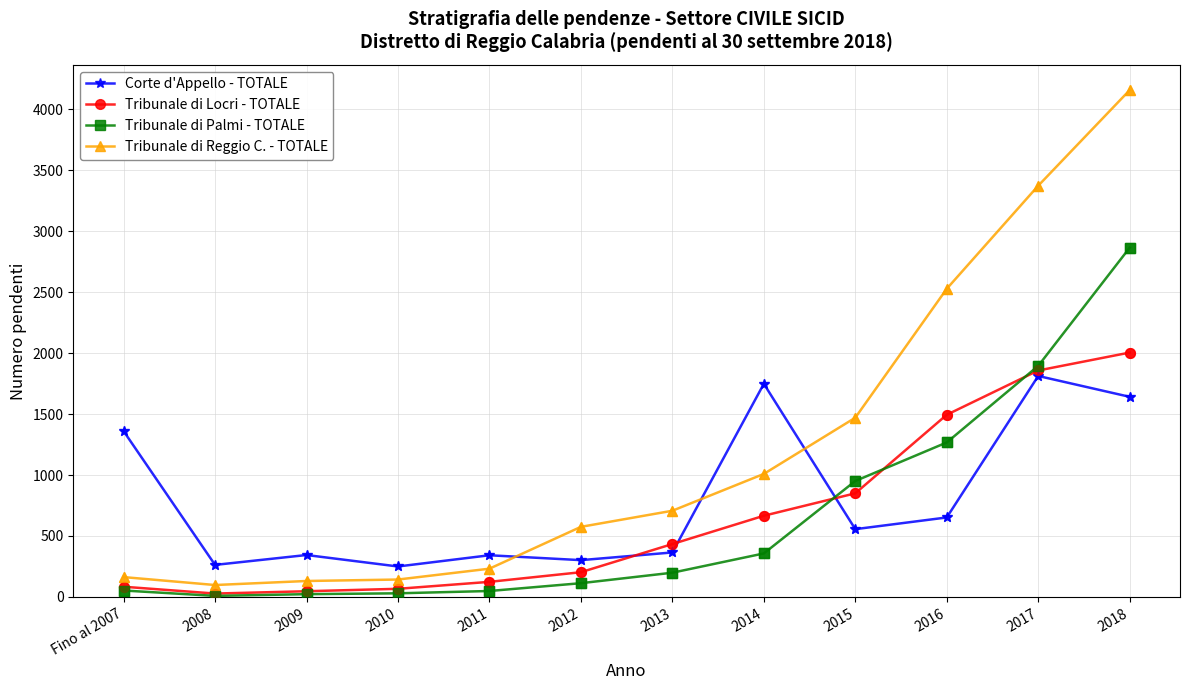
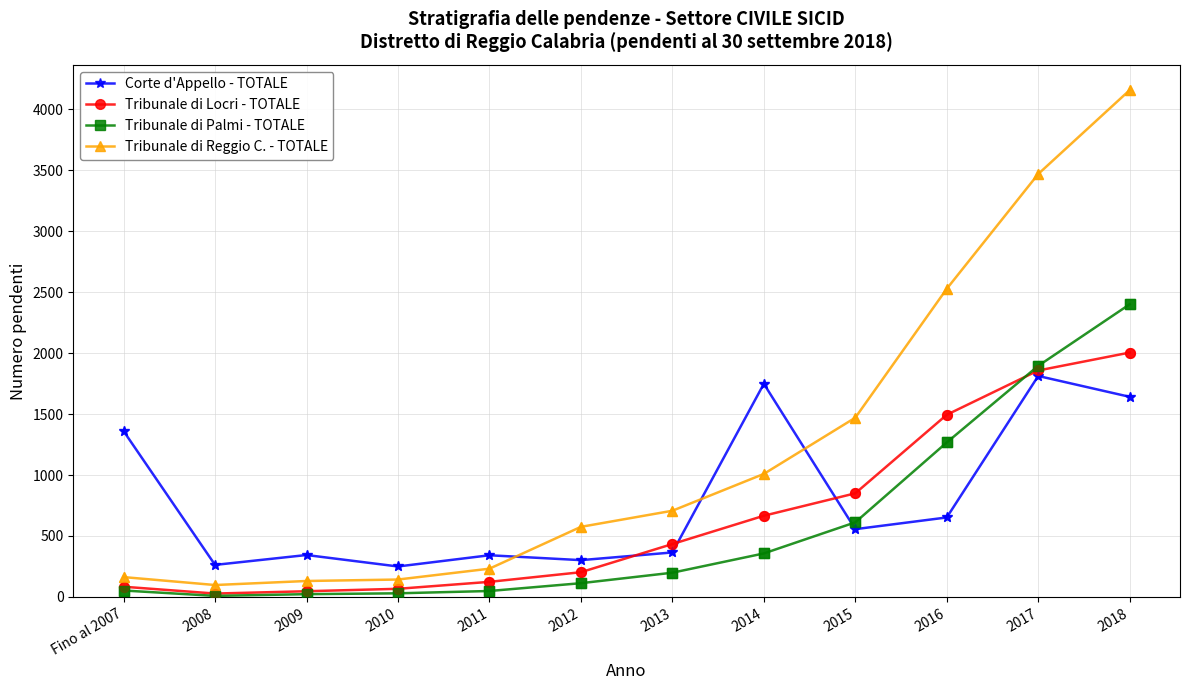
  {
    "Corte d'Appello - TOTALE": {
      "Fino al 2007": 1360,
      "2008": 260,
      "2009": 340,
      "2010": 250,
      "2011": 340,
      "2012": 300,
      "2013": 370,
      "2014": 1750,
      "2015": 560,
      "2016": 650,
      "2017": 1810,
      "2018": 1640
    },
    "Tribunale di Locri - TOTALE": {
      "Fino al 2007": 80,
      "2009": 50,
      "2010": 70,
      "2011": 120,
      "2012": 200,
      "2013": 430,
      "2014": 670,
      "2015": 850,
      "2016": 1490,
      "2017": 1860,
      "2018": 2000
    },
    "Tribunale di Palmi - TOTALE": {
      "Fino al 2007": 50,
      "2009": 20,
      "2010": 30,
      "2011": 50,
      "2012": 110,
      "2013": 200,
      "2014": 360,
-     "2015": 950,
+     "2015": 610,
      "2016": 1270,
      "2017": 1900,
-     "2018": 2860
+     "2018": 2400
    },
    "Tribunale di Reggio C. - TOTALE": {
      "Fino al 2007": 160,
      "2008": 100,
      "2009": 130,
      "2010": 140,
      "2011": 230,
      "2012": 580,
      "2013": 710,
      "2014": 1010,
      "2015": 1470,
      "2016": 2530,
-     "2017": 3370,
+     "2017": 3470,
      "2018": 4160
    }
  }
